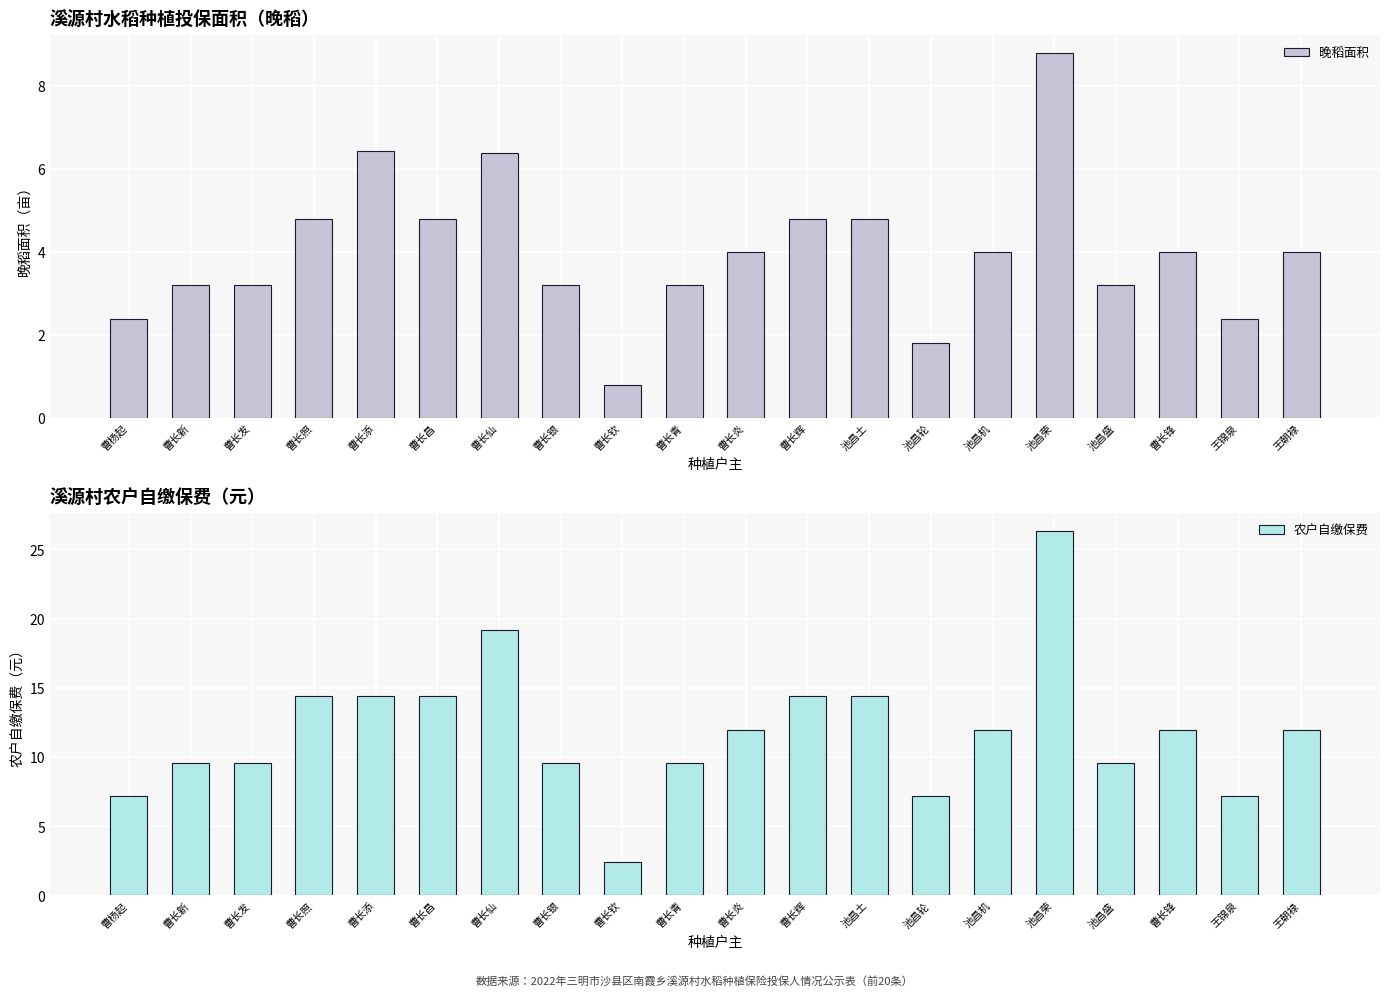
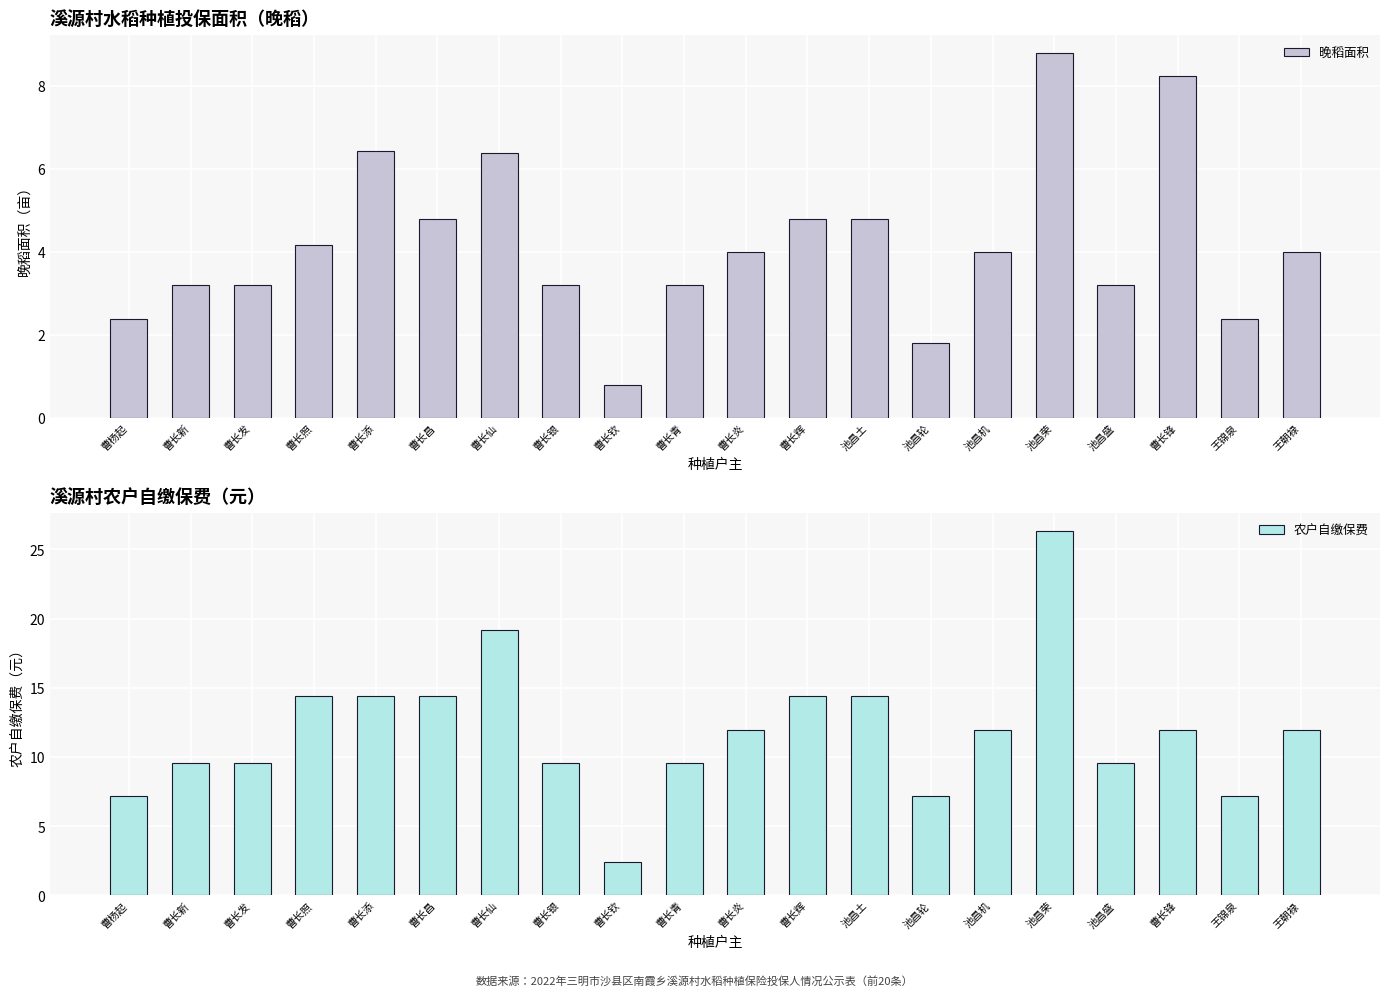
  {
    "溪源村水稻种植投保面积（晚稻）": {
      "曹杨起": 2.4,
      "曹长新": 3.2,
      "曹长发": 3.2,
-     "曹长照": 4.8,
+     "曹长照": 4.2,
      "曹长添": 6.4,
      "曹长昌": 4.8,
      "曹长仙": 6.4,
      "曹长银": 3.2,
      "曹长钦": 0.8,
      "曹长青": 3.2,
      "曹长炎": 4.0,
      "曹长辉": 4.8,
      "池昌土": 4.8,
      "池昌轮": 1.8,
      "池昌机": 4.0,
      "池昌荣": 8.8,
      "池昌盛": 3.2,
-     "曹长锋": 4.0,
+     "曹长锋": 8.2,
      "王锦泉": 2.4,
      "王朝禄": 4.0
    },
    "溪源村农户自缴保费（元）": {
      "曹杨起": 7.2,
      "曹长新": 9.6,
      "曹长发": 9.6,
      "曹长照": 14.4,
      "曹长添": 14.4,
      "曹长昌": 14.4,
      "曹长仙": 19.2,
      "曹长银": 9.6,
      "曹长钦": 2.4,
      "曹长青": 9.6,
      "曹长炎": 12.0,
      "曹长辉": 14.4,
      "池昌土": 14.4,
      "池昌轮": 7.2,
      "池昌机": 12.0,
      "池昌荣": 26.3,
      "池昌盛": 9.6,
      "曹长锋": 12.0,
      "王锦泉": 7.2,
      "王朝禄": 12.0
    }
  }
